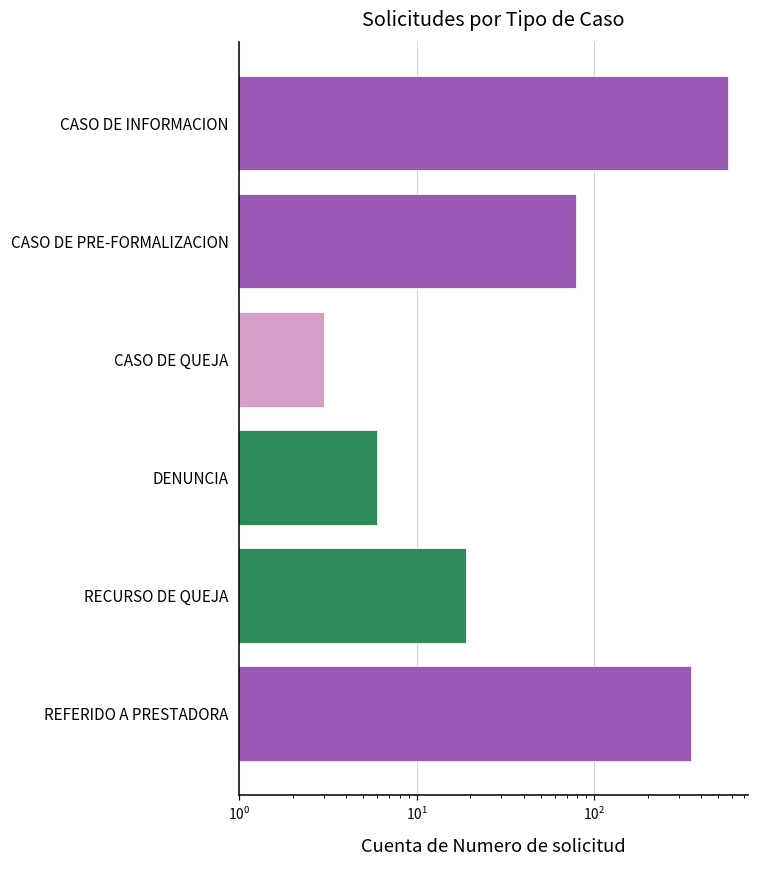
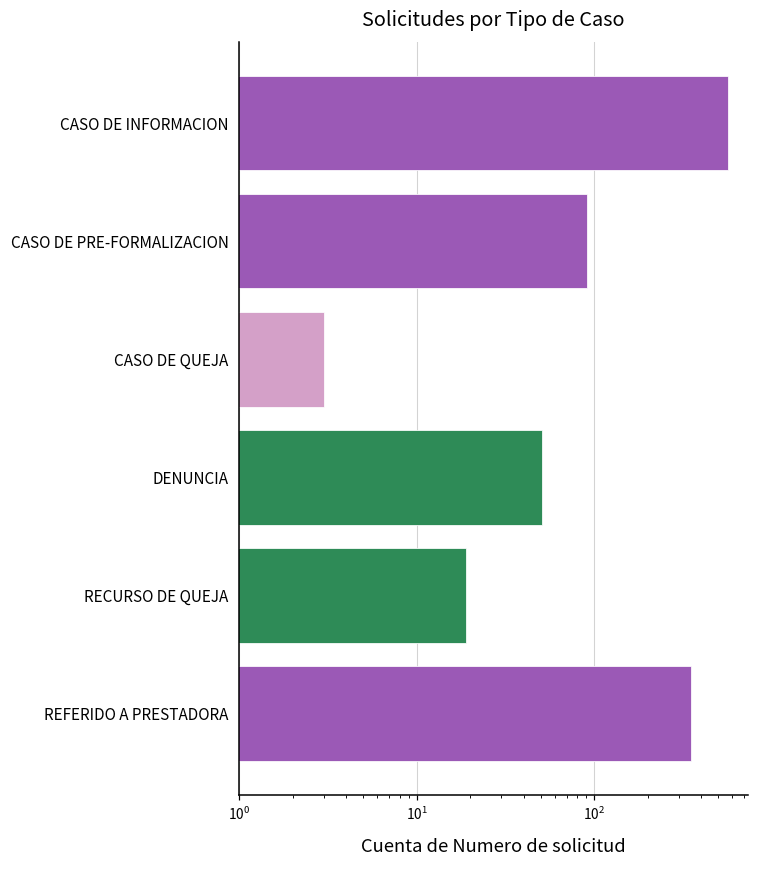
  {
    "CASO DE INFORMACION": 570,
-   "CASO DE PRE-FORMALIZACION": 80,
+   "CASO DE PRE-FORMALIZACION": 90,
    "CASO DE QUEJA": 3,
-   "DENUNCIA": 6,
+   "DENUNCIA": 51,
    "RECURSO DE QUEJA": 19,
    "REFERIDO A PRESTADORA": 350
  }
